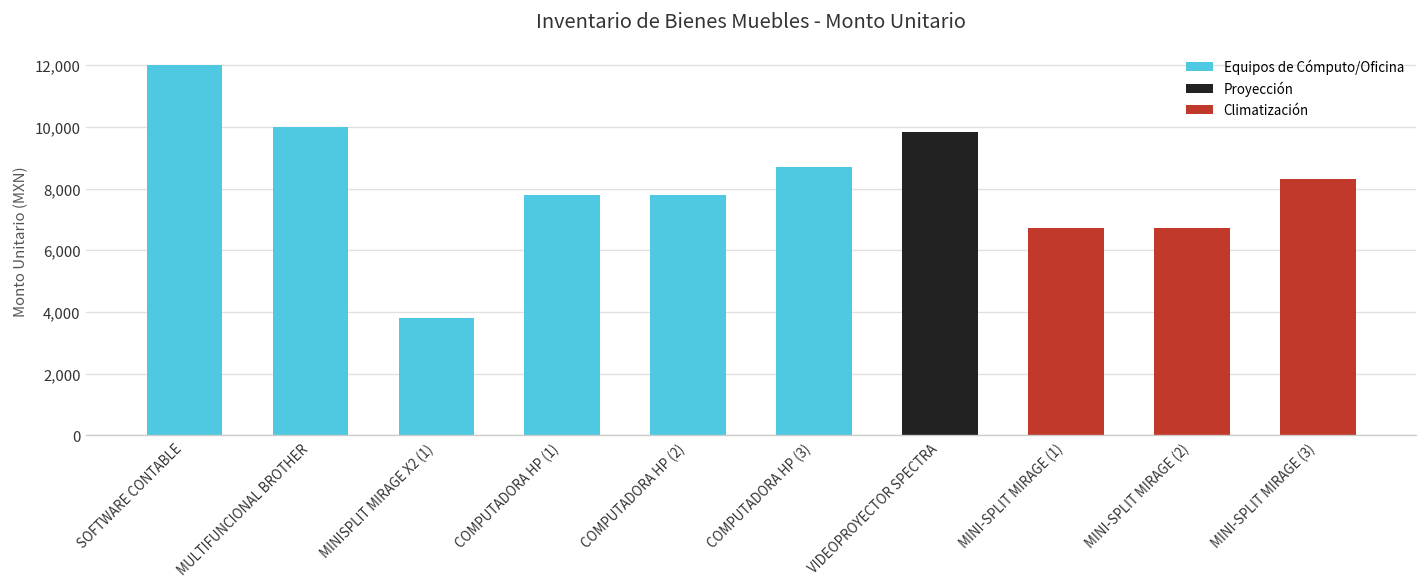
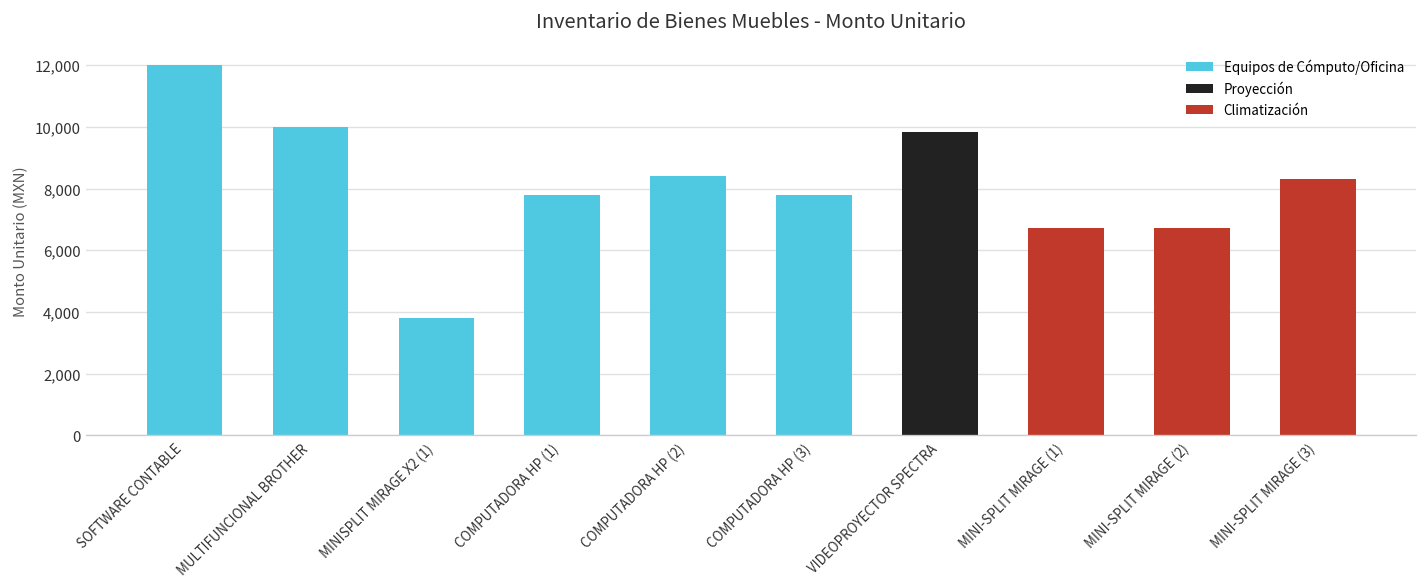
  {
    "SOFTWARE CONTABLE": "12,000",
    "MULTIFUNCIONAL BROTHER": "10,000",
    "MINISPLIT MIRAGE X2 (1)": "3,800",
    "COMPUTADORA HP (1)": "7,800",
-   "COMPUTADORA HP (2)": "7,800",
-   "COMPUTADORA HP (3)": "8,700",
+   "COMPUTADORA HP (2)": "8,400",
+   "COMPUTADORA HP (3)": "7,800",
    "VIDEOPROYECTOR SPECTRA": "9,800",
    "MINI-SPLIT MIRAGE (1)": "6,700",
    "MINI-SPLIT MIRAGE (2)": "6,700",
    "MINI-SPLIT MIRAGE (3)": "8,300"
  }
